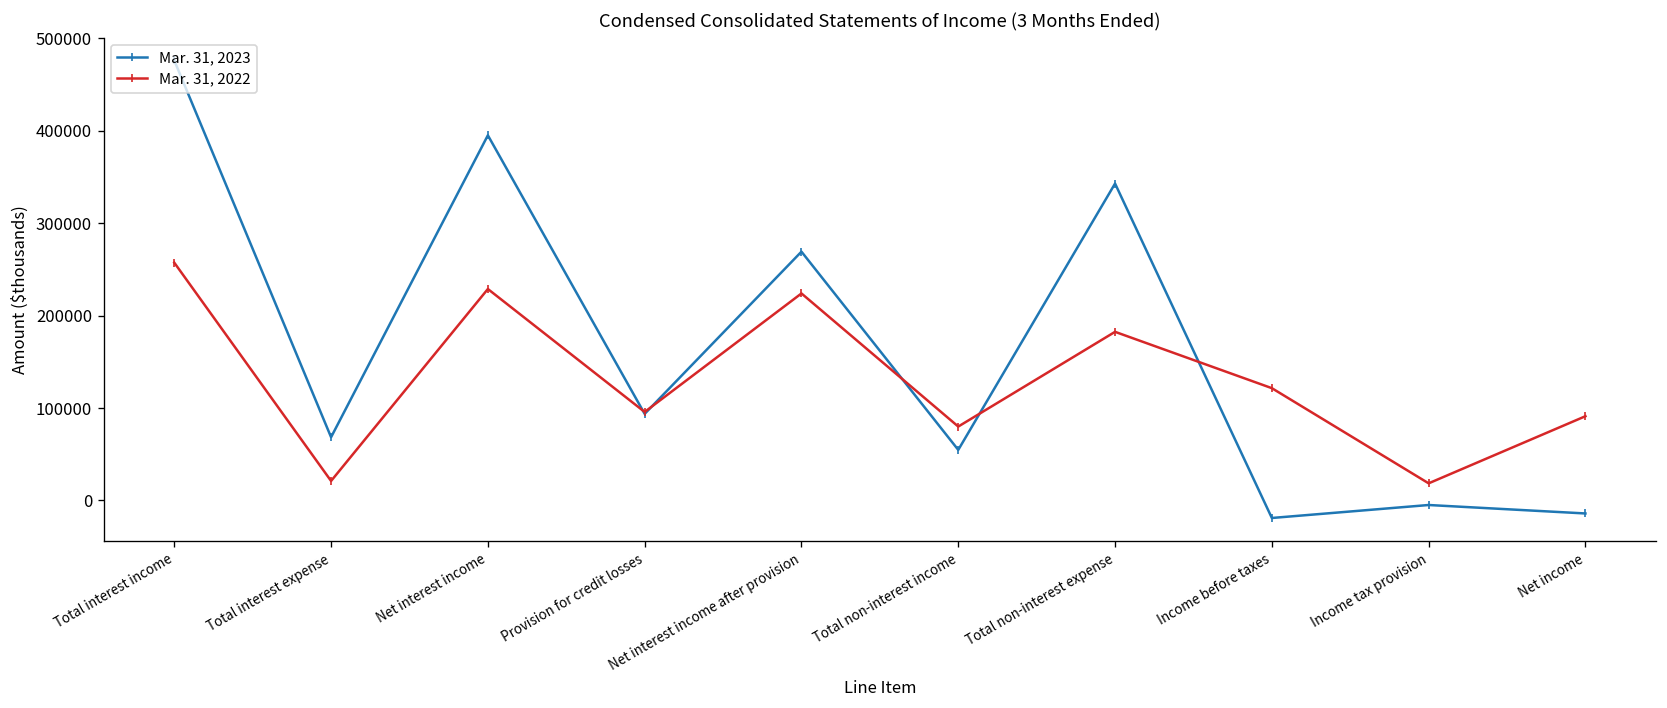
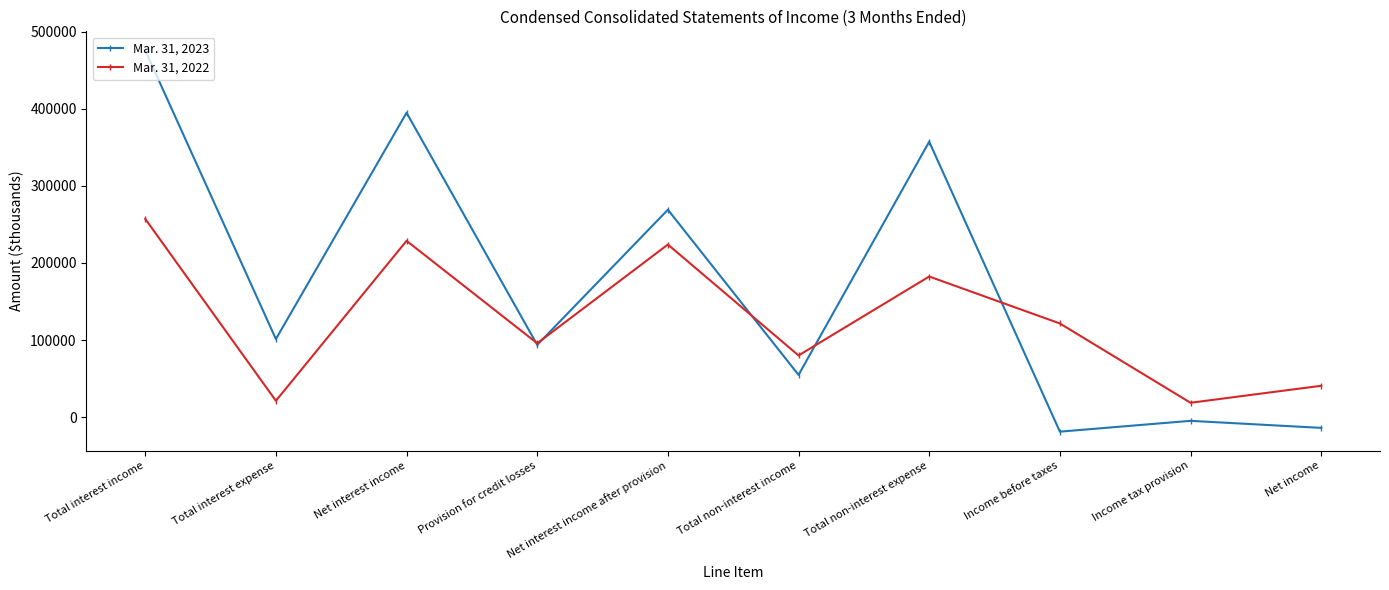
  {
    "Mar. 31, 2023": {
-     "Total interest expense": 70000,
+     "Total interest expense": 100000,
      "Net interest income": 400000,
      "Net interest income after provision": 270000,
      "Total non-interest income": 50000,
-     "Total non-interest expense": 340000,
+     "Total non-interest expense": 360000,
      "Income before taxes": -20000,
      "Income tax provision": 0,
      "Net income": -10000
    },
    "Mar. 31, 2022": {
      "Total interest income": 260000,
      "Total interest expense": 20000,
      "Net interest income": 230000,
      "Net interest income after provision": 220000,
      "Total non-interest income": 80000,
      "Total non-interest expense": 180000,
      "Income before taxes": 120000,
      "Income tax provision": 20000,
-     "Net income": 90000
+     "Net income": 40000
    }
  }
